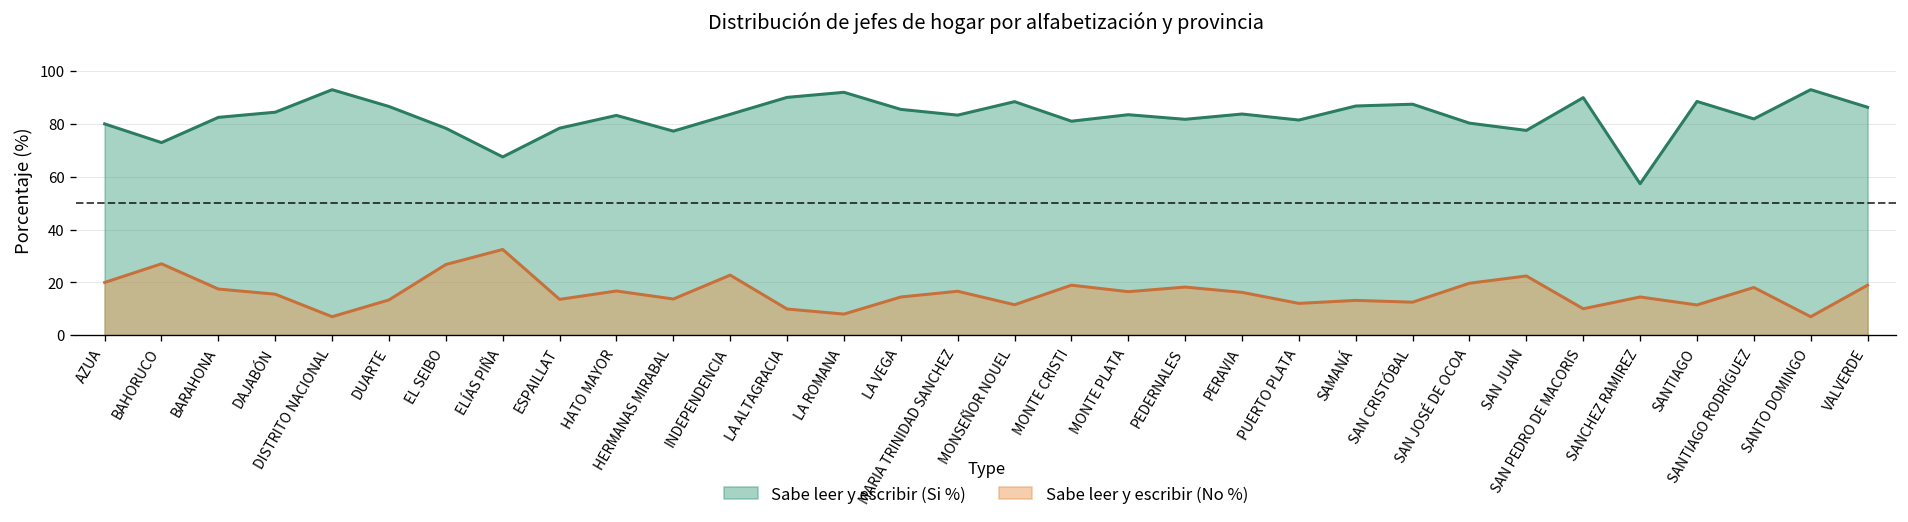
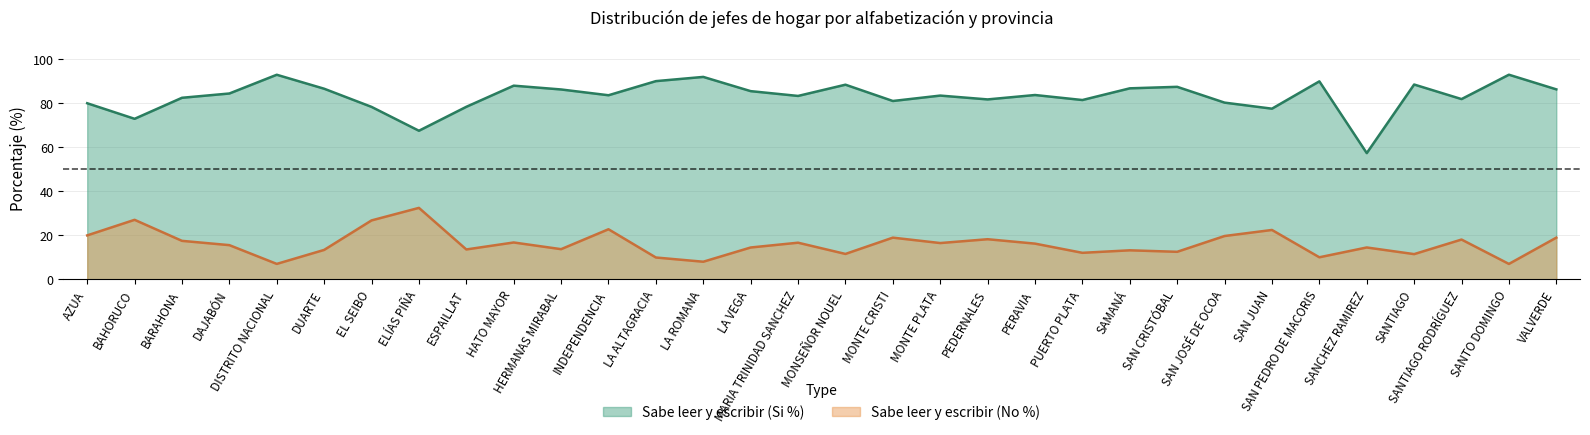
  {
    "Sabe leer y escribir (Si %)": {
      "AZUA": 80,
      "BAHORUCO": 73,
      "BARAHONA": 83,
      "DAJABÓN": 84,
      "DISTRITO NACIONAL": 93,
      "DUARTE": 87,
      "EL SEIBO": 78,
      "ELÍAS PIÑA": 68,
      "ESPAILLAT": 78,
-     "HATO MAYOR": 83,
-     "HERMANAS MIRABAL": 77,
+     "HATO MAYOR": 88,
+     "HERMANAS MIRABAL": 86,
      "INDEPENDENCIA": 84,
      "LA ALTAGRACIA": 90,
      "LA ROMANA": 92,
      "LA VEGA": 86,
      "MARIA TRINIDAD SANCHEZ": 83,
      "MONSEÑOR NOUEL": 88,
      "MONTE CRISTI": 81,
      "MONTE PLATA": 84,
      "PEDERNALES": 82,
      "PERAVIA": 84,
      "PUERTO PLATA": 82,
      "SAMANÁ": 87,
      "SAN CRISTÓBAL": 88,
      "SAN JOSÉ DE OCOA": 80,
      "SAN JUAN": 78,
      "SAN PEDRO DE MACORIS": 90,
      "SANCHEZ RAMIREZ": 57,
      "SANTIAGO": 89,
      "SANTIAGO RODRÍGUEZ": 82,
      "SANTO DOMINGO": 93,
      "VALVERDE": 86
    },
    "Sabe leer y escribir (No %)": {
      "AZUA": 20,
      "BAHORUCO": 27,
      "BARAHONA": 17,
      "DAJABÓN": 16,
      "DISTRITO NACIONAL": 7,
      "DUARTE": 13,
      "EL SEIBO": 27,
      "ELÍAS PIÑA": 32,
      "ESPAILLAT": 14,
      "HATO MAYOR": 17,
      "HERMANAS MIRABAL": 14,
      "INDEPENDENCIA": 23,
      "LA ALTAGRACIA": 10,
      "LA ROMANA": 8,
      "LA VEGA": 14,
      "MARIA TRINIDAD SANCHEZ": 17,
      "MONSEÑOR NOUEL": 12,
      "MONTE CRISTI": 19,
      "MONTE PLATA": 16,
      "PEDERNALES": 18,
      "PERAVIA": 16,
      "PUERTO PLATA": 12,
      "SAMANÁ": 13,
      "SAN CRISTÓBAL": 13,
      "SAN JOSÉ DE OCOA": 20,
      "SAN JUAN": 22,
      "SAN PEDRO DE MACORIS": 10,
      "SANCHEZ RAMIREZ": 14,
      "SANTIAGO": 11,
      "SANTIAGO RODRÍGUEZ": 18,
      "SANTO DOMINGO": 7,
      "VALVERDE": 19
    }
  }
